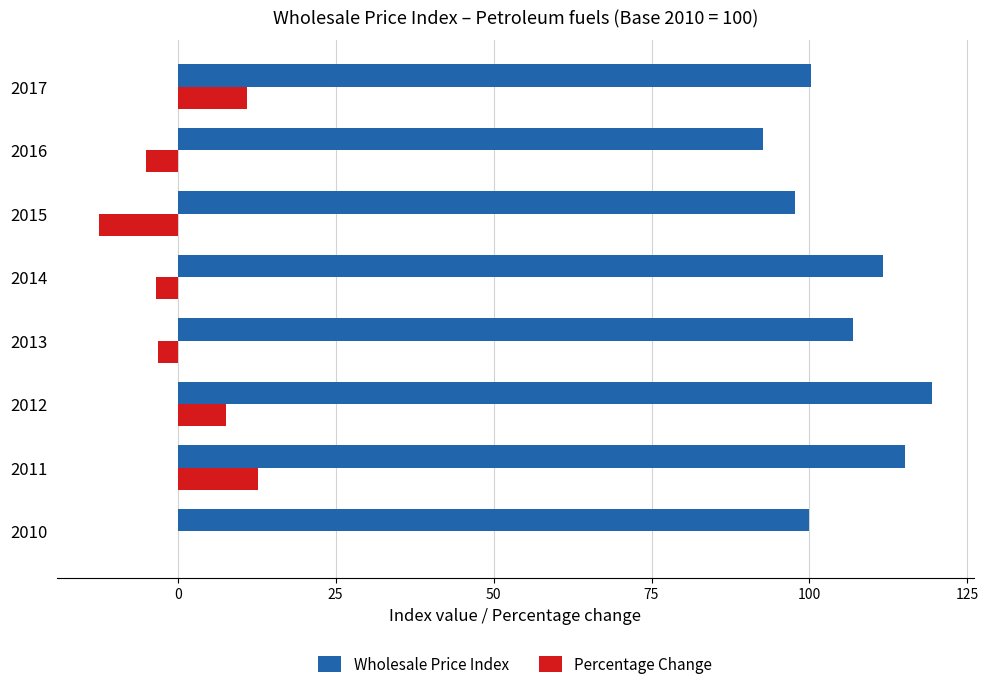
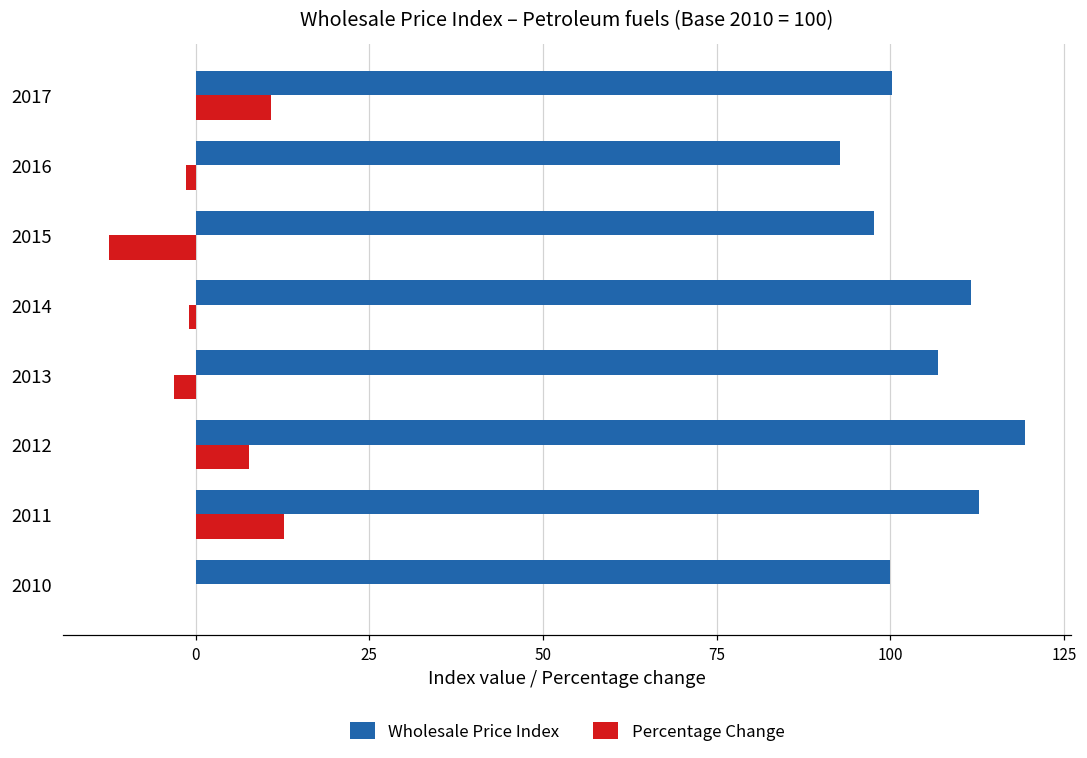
  {
    "Wholesale Price Index": {
      "2017": 100,
      "2016": 93,
      "2015": 98,
      "2014": 112,
      "2013": 107,
      "2012": 119,
-     "2011": 115,
+     "2011": 113,
      "2010": 100
    },
    "Percentage Change": {
      "2017": 11,
-     "2016": -5,
+     "2016": -1,
      "2015": -13,
-     "2014": -4,
+     "2014": -1,
      "2013": -3,
      "2012": 8,
      "2011": 13,
      "2010": 0
    }
  }
